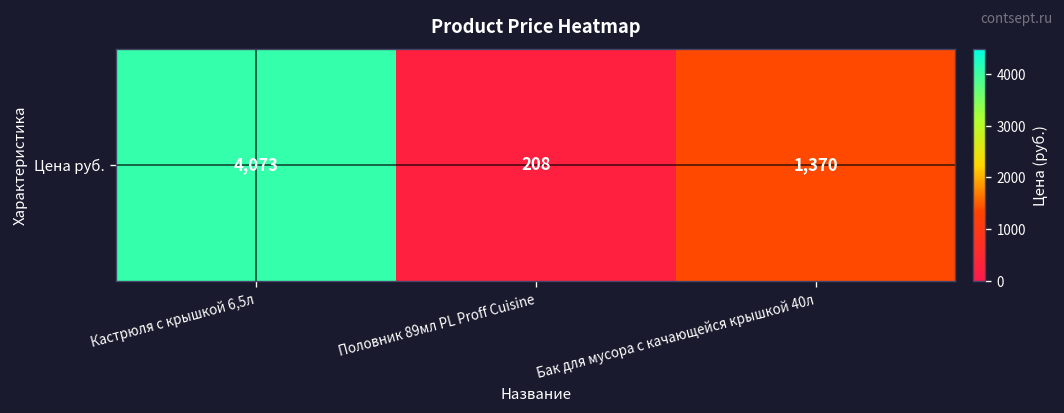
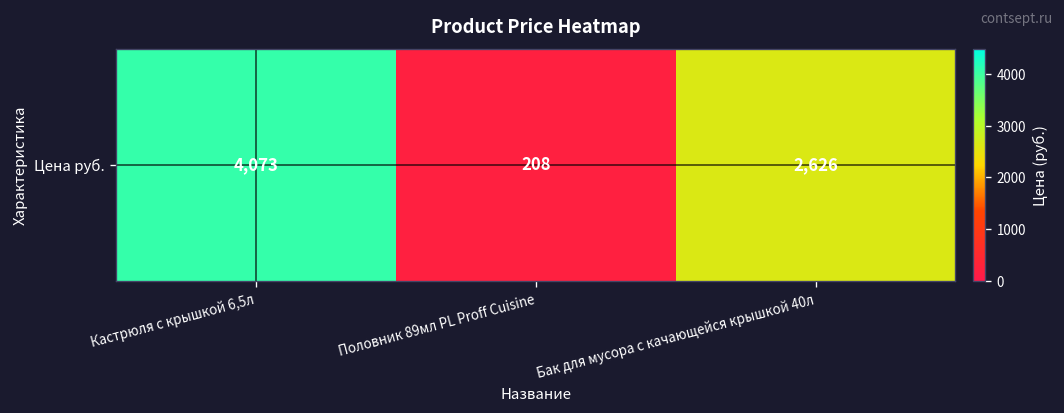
  {
    "Цена руб.": {
      "Кастрюля с крышкой 6,5л": "4,073",
      "Половник 89мл PL Proff Cuisine": "208",
-     "Бак для мусора с качающейся крышкой 40л": "1,370"
+     "Бак для мусора с качающейся крышкой 40л": "2,626"
    }
  }
